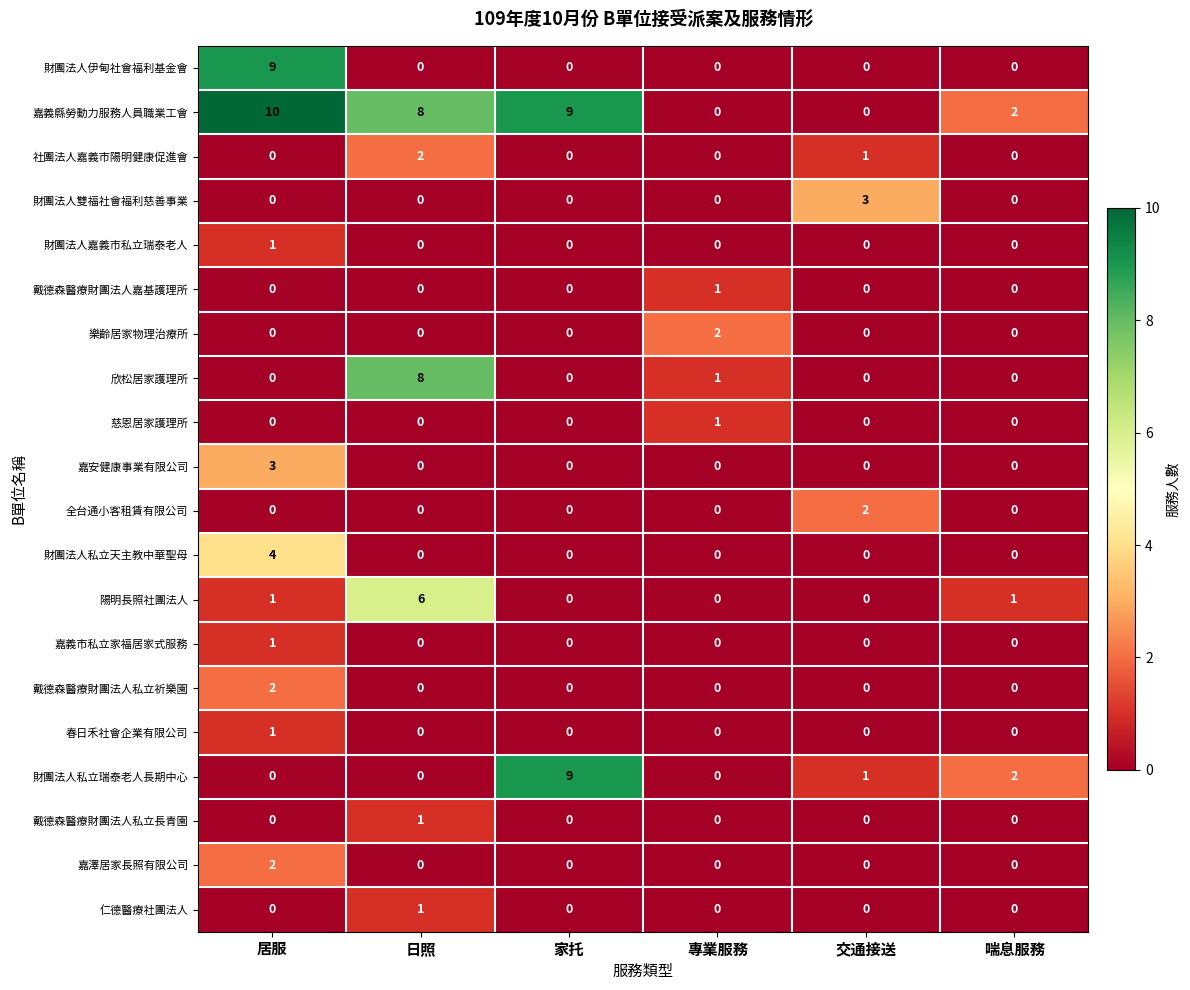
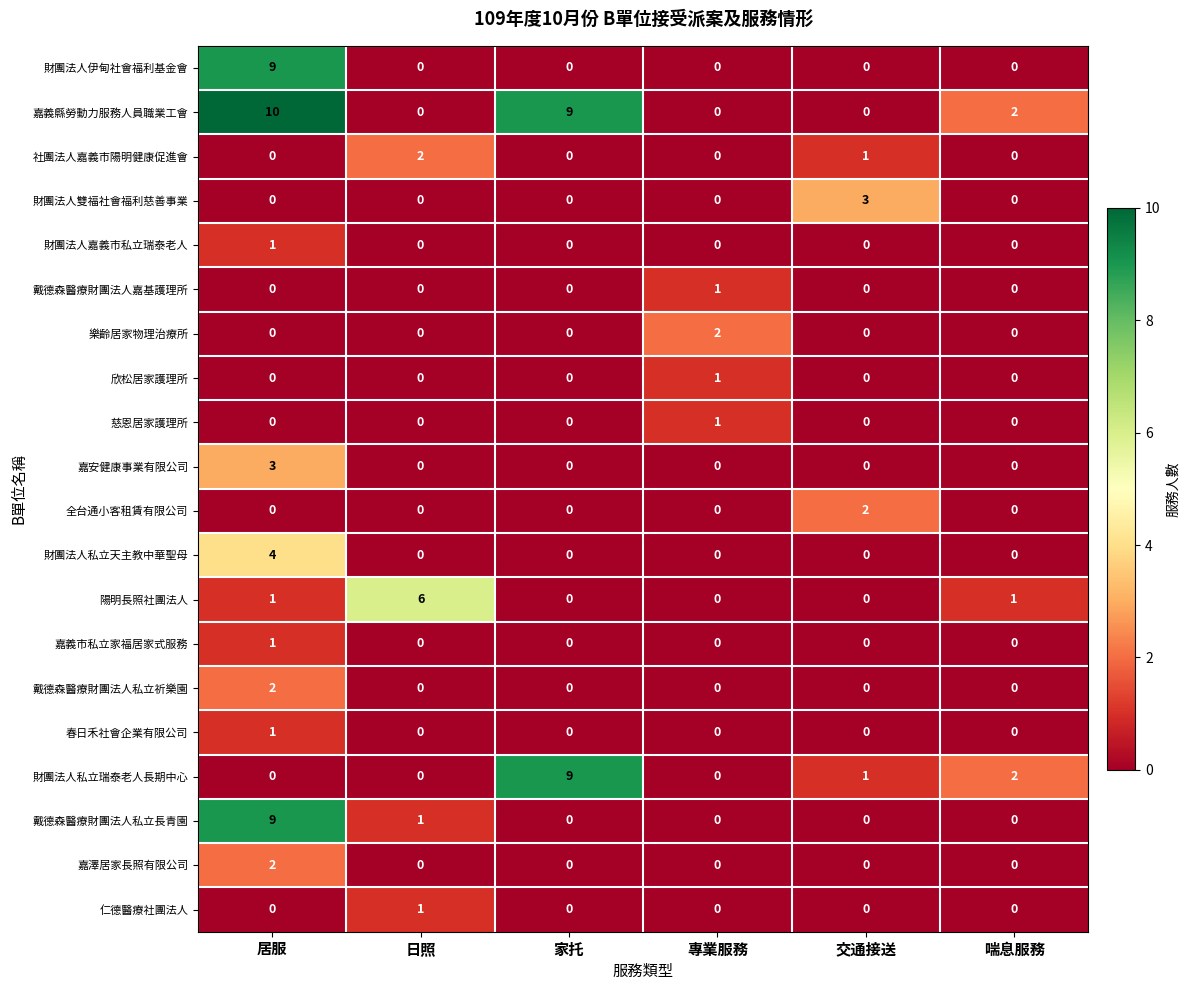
  {
    "財團法人伊甸社會福利基金會": {
      "居服": 9,
      "日照": 0,
      "家托": 0,
      "專業服務": 0,
      "交通接送": 0,
      "喘息服務": 0
    },
    "嘉義縣勞動力服務人員職業工會": {
      "居服": 10,
-     "日照": 8,
+     "日照": 0,
      "家托": 9,
      "專業服務": 0,
      "交通接送": 0,
      "喘息服務": 2
    },
    "社團法人嘉義市陽明健康促進會": {
      "居服": 0,
      "日照": 2,
      "家托": 0,
      "專業服務": 0,
      "交通接送": 1,
      "喘息服務": 0
    },
    "財團法人雙福社會福利慈善事業": {
      "居服": 0,
      "日照": 0,
      "家托": 0,
      "專業服務": 0,
      "交通接送": 3,
      "喘息服務": 0
    },
    "財團法人嘉義市私立瑞泰老人": {
      "居服": 1,
      "日照": 0,
      "家托": 0,
      "專業服務": 0,
      "交通接送": 0,
      "喘息服務": 0
    },
    "戴德森醫療財團法人嘉基護理所": {
      "居服": 0,
      "日照": 0,
      "家托": 0,
      "專業服務": 1,
      "交通接送": 0,
      "喘息服務": 0
    },
    "樂齡居家物理治療所": {
      "居服": 0,
      "日照": 0,
      "家托": 0,
      "專業服務": 2,
      "交通接送": 0,
      "喘息服務": 0
    },
    "欣松居家護理所": {
      "居服": 0,
-     "日照": 8,
+     "日照": 0,
      "家托": 0,
      "專業服務": 1,
      "交通接送": 0,
      "喘息服務": 0
    },
    "慈恩居家護理所": {
      "居服": 0,
      "日照": 0,
      "家托": 0,
      "專業服務": 1,
      "交通接送": 0,
      "喘息服務": 0
    },
    "嘉安健康事業有限公司": {
      "居服": 3,
      "日照": 0,
      "家托": 0,
      "專業服務": 0,
      "交通接送": 0,
      "喘息服務": 0
    },
    "全台通小客租賃有限公司": {
      "居服": 0,
      "日照": 0,
      "家托": 0,
      "專業服務": 0,
      "交通接送": 2,
      "喘息服務": 0
    },
    "財團法人私立天主教中華聖母": {
      "居服": 4,
      "日照": 0,
      "家托": 0,
      "專業服務": 0,
      "交通接送": 0,
      "喘息服務": 0
    },
    "陽明長照社團法人": {
      "居服": 1,
      "日照": 6,
      "家托": 0,
      "專業服務": 0,
      "交通接送": 0,
      "喘息服務": 1
    },
    "嘉義市私立家福居家式服務": {
      "居服": 1,
      "日照": 0,
      "家托": 0,
      "專業服務": 0,
      "交通接送": 0,
      "喘息服務": 0
    },
    "戴德森醫療財團法人私立祈樂園": {
      "居服": 2,
      "日照": 0,
      "家托": 0,
      "專業服務": 0,
      "交通接送": 0,
      "喘息服務": 0
    },
    "春日禾社會企業有限公司": {
      "居服": 1,
      "日照": 0,
      "家托": 0,
      "專業服務": 0,
      "交通接送": 0,
      "喘息服務": 0
    },
    "財團法人私立瑞泰老人長期中心": {
      "居服": 0,
      "日照": 0,
      "家托": 9,
      "專業服務": 0,
      "交通接送": 1,
      "喘息服務": 2
    },
    "戴德森醫療財團法人私立長青園": {
-     "居服": 0,
+     "居服": 9,
      "日照": 1,
      "家托": 0,
      "專業服務": 0,
      "交通接送": 0,
      "喘息服務": 0
    },
    "嘉澤居家長照有限公司": {
      "居服": 2,
      "日照": 0,
      "家托": 0,
      "專業服務": 0,
      "交通接送": 0,
      "喘息服務": 0
    },
    "仁德醫療社團法人": {
      "居服": 0,
      "日照": 1,
      "家托": 0,
      "專業服務": 0,
      "交通接送": 0,
      "喘息服務": 0
    }
  }
